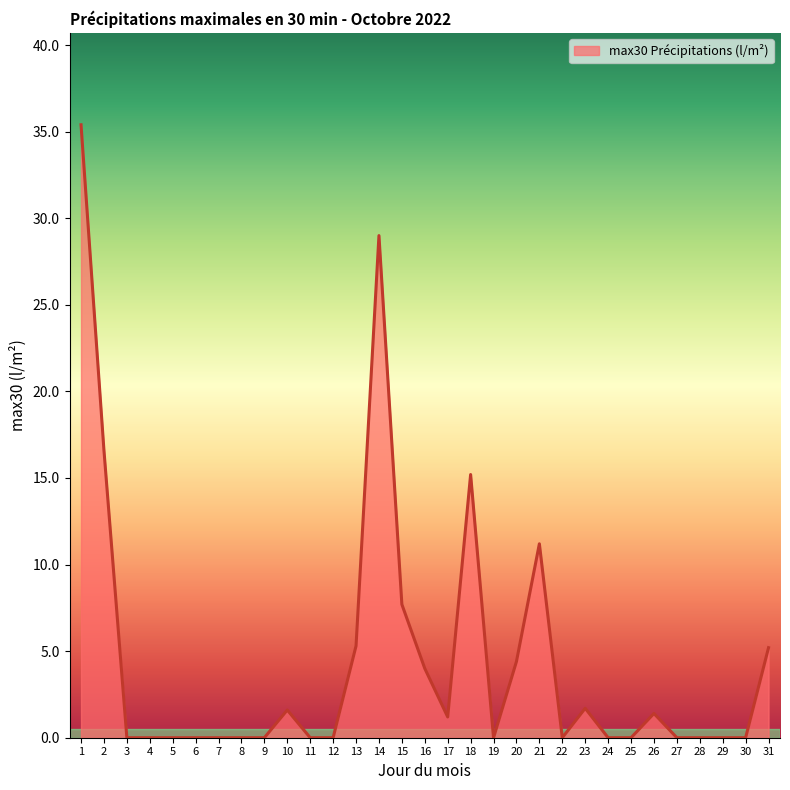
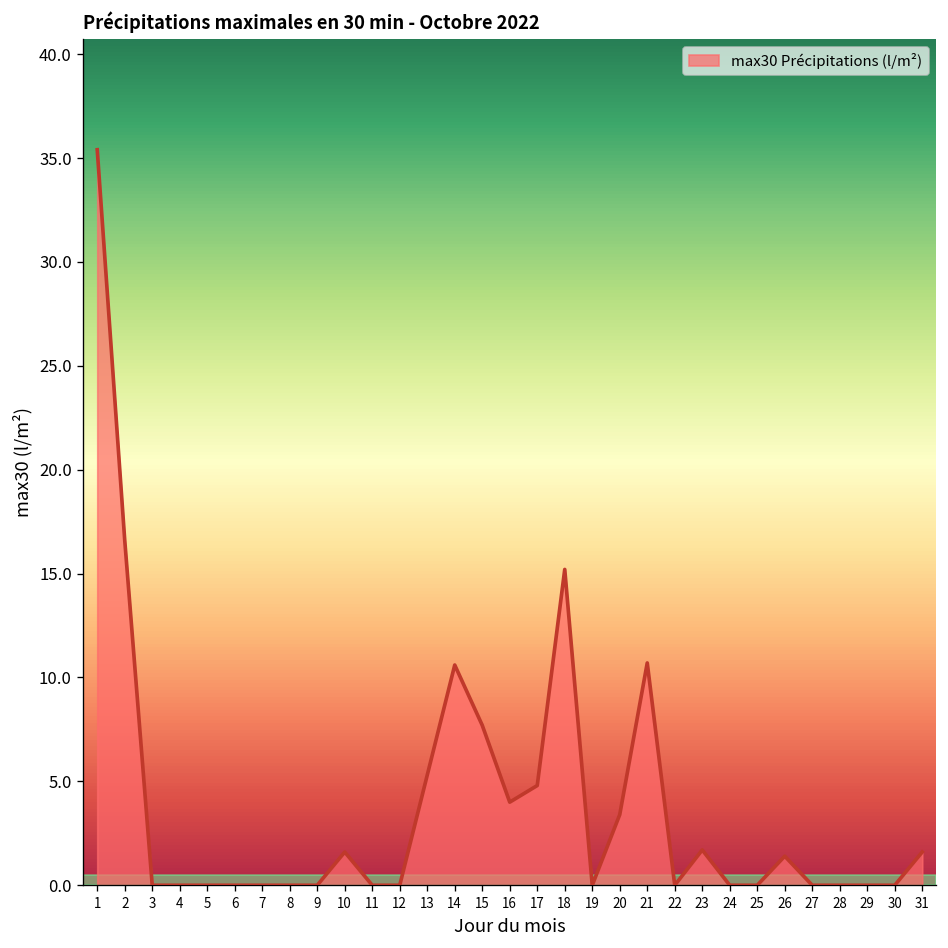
  {
    "1": 35.4,
    "2": 16.6,
    "10": 1.6,
    "13": 5.3,
-   "14": 29.0,
+   "14": 10.6,
    "15": 7.7,
    "16": 4.0,
-   "17": 1.2,
+   "17": 4.8,
    "18": 15.2,
-   "20": 4.4,
-   "21": 11.2,
+   "20": 3.4,
+   "21": 10.7,
    "23": 1.7,
    "26": 1.4,
-   "31": 5.2
+   "31": 1.6
  }
